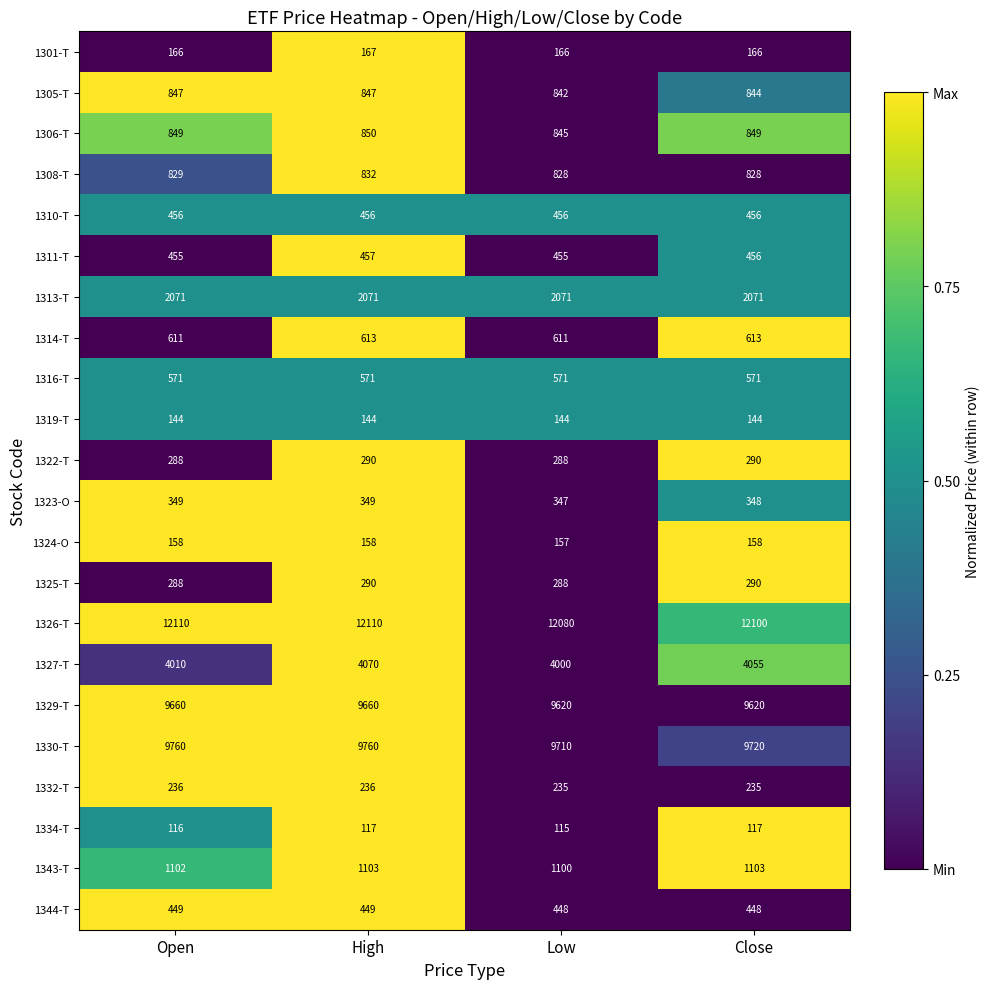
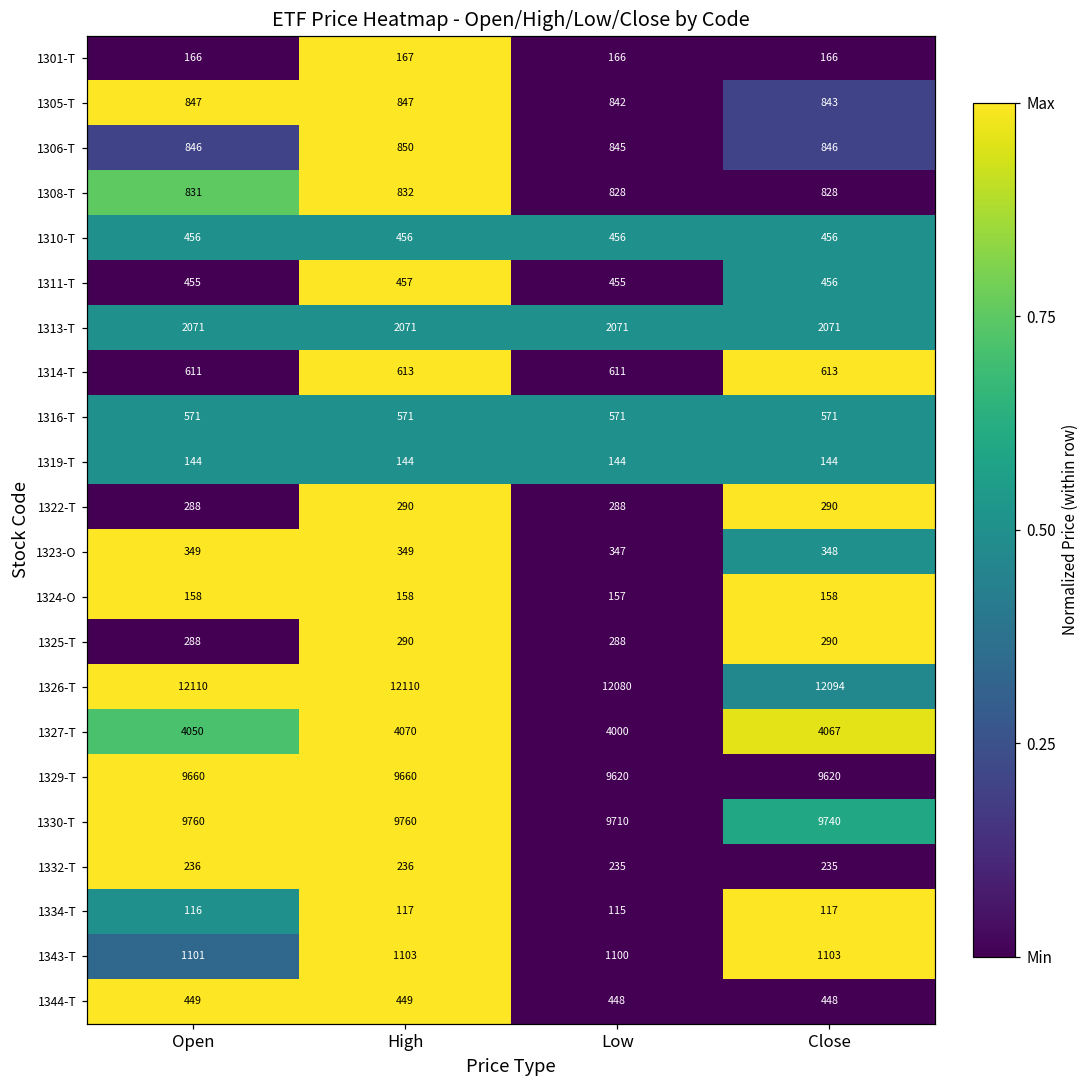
  {
    "1301-T": {
      "Open": 166,
      "High": 167,
      "Low": 166,
      "Close": 166
    },
    "1305-T": {
      "Open": 847,
      "High": 847,
      "Low": 842,
-     "Close": 844
+     "Close": 843
    },
    "1306-T": {
-     "Open": 849,
+     "Open": 846,
      "High": 850,
      "Low": 845,
-     "Close": 849
+     "Close": 846
    },
    "1308-T": {
-     "Open": 829,
+     "Open": 831,
      "High": 832,
      "Low": 828,
      "Close": 828
    },
    "1310-T": {
      "Open": 456,
      "High": 456,
      "Low": 456,
      "Close": 456
    },
    "1311-T": {
      "Open": 455,
      "High": 457,
      "Low": 455,
      "Close": 456
    },
    "1313-T": {
      "Open": 2071,
      "High": 2071,
      "Low": 2071,
      "Close": 2071
    },
    "1314-T": {
      "Open": 611,
      "High": 613,
      "Low": 611,
      "Close": 613
    },
    "1316-T": {
      "Open": 571,
      "High": 571,
      "Low": 571,
      "Close": 571
    },
    "1319-T": {
      "Open": 144,
      "High": 144,
      "Low": 144,
      "Close": 144
    },
    "1322-T": {
      "Open": 288,
      "High": 290,
      "Low": 288,
      "Close": 290
    },
    "1323-O": {
      "Open": 349,
      "High": 349,
      "Low": 347,
      "Close": 348
    },
    "1324-O": {
      "Open": 158,
      "High": 158,
      "Low": 157,
      "Close": 158
    },
    "1325-T": {
      "Open": 288,
      "High": 290,
      "Low": 288,
      "Close": 290
    },
    "1326-T": {
      "Open": 12110,
      "High": 12110,
      "Low": 12080,
-     "Close": 12100
+     "Close": 12094
    },
    "1327-T": {
-     "Open": 4010,
+     "Open": 4050,
      "High": 4070,
      "Low": 4000,
-     "Close": 4055
+     "Close": 4067
    },
    "1329-T": {
      "Open": 9660,
      "High": 9660,
      "Low": 9620,
      "Close": 9620
    },
    "1330-T": {
      "Open": 9760,
      "High": 9760,
      "Low": 9710,
-     "Close": 9720
+     "Close": 9740
    },
    "1332-T": {
      "Open": 236,
      "High": 236,
      "Low": 235,
      "Close": 235
    },
    "1334-T": {
      "Open": 116,
      "High": 117,
      "Low": 115,
      "Close": 117
    },
    "1343-T": {
-     "Open": 1102,
+     "Open": 1101,
      "High": 1103,
      "Low": 1100,
      "Close": 1103
    },
    "1344-T": {
      "Open": 449,
      "High": 449,
      "Low": 448,
      "Close": 448
    }
  }
